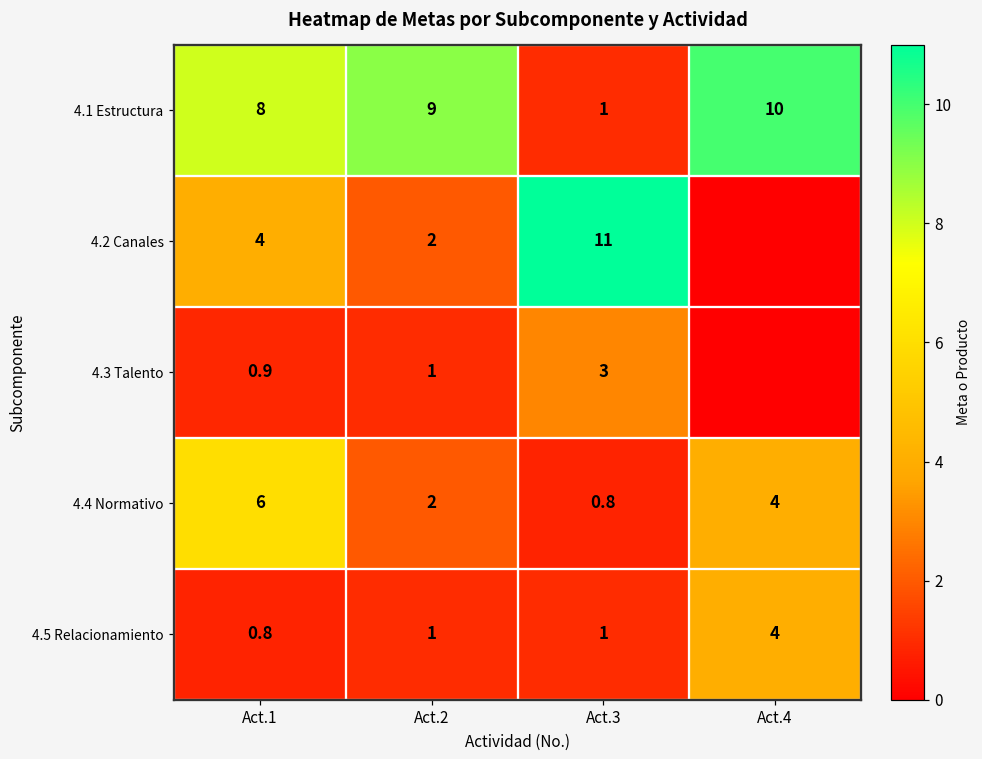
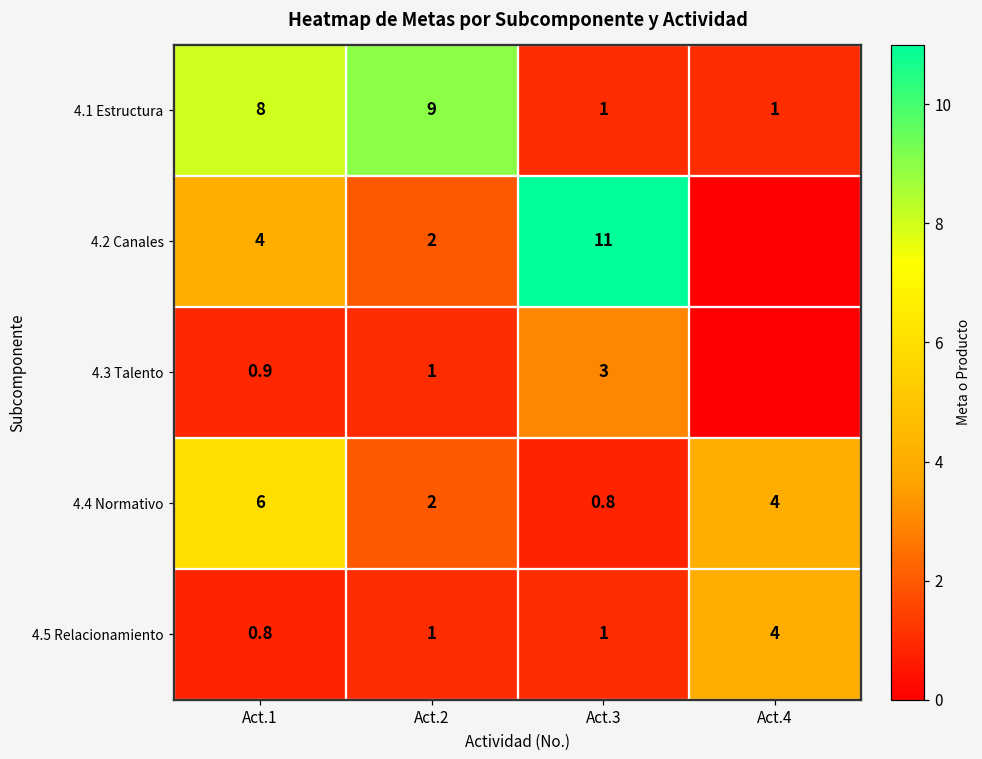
  {
    "4.1 Estructura": {
      "Act.1": 8,
      "Act.2": 9,
      "Act.3": 1,
-     "Act.4": 10
+     "Act.4": 1
    },
    "4.2 Canales": {
      "Act.1": 4,
      "Act.2": 2,
      "Act.3": 11
    },
    "4.3 Talento": {
      "Act.1": 0.9,
      "Act.2": 1,
      "Act.3": 3
    },
    "4.4 Normativo": {
      "Act.1": 6,
      "Act.2": 2,
      "Act.3": 0.8,
      "Act.4": 4
    },
    "4.5 Relacionamiento": {
      "Act.1": 0.8,
      "Act.2": 1,
      "Act.3": 1,
      "Act.4": 4
    }
  }
